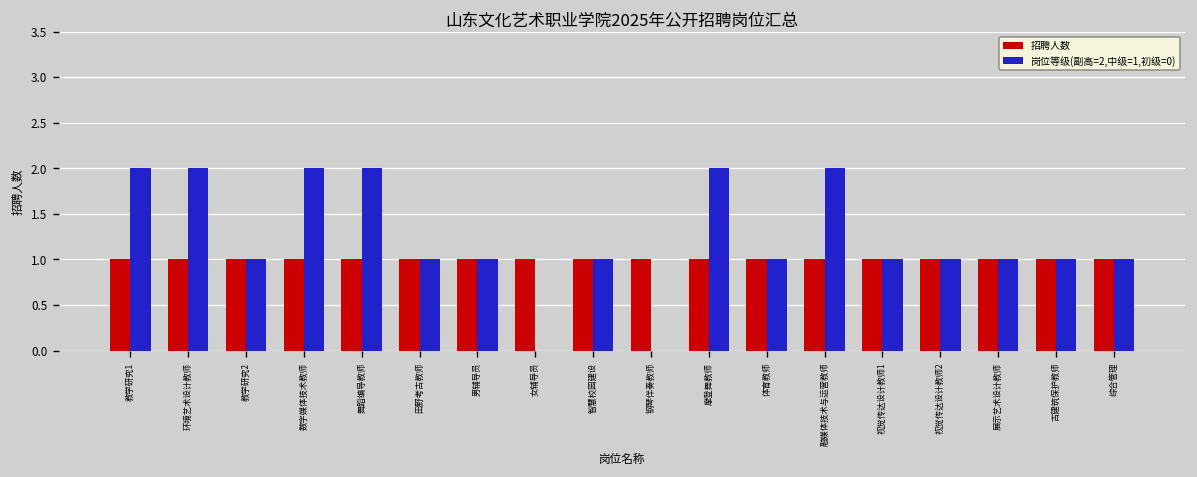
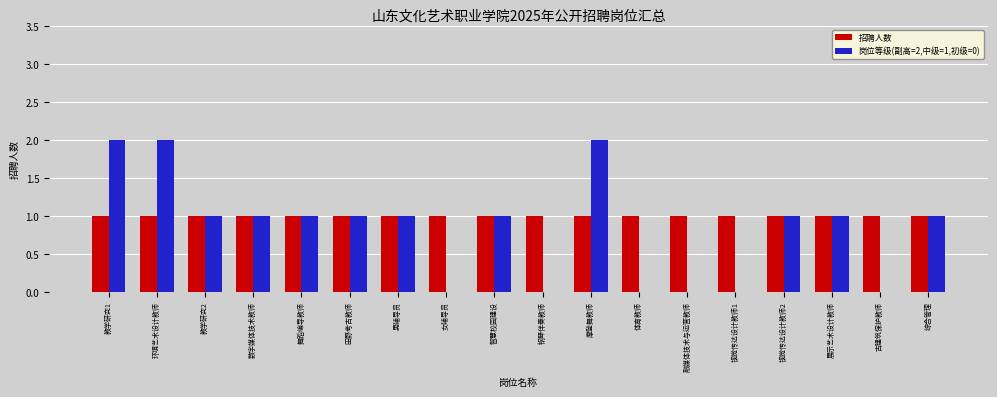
  {
    "招聘人数": {
      "教学研究1": 1,
      "环境艺术设计教师": 1,
      "教学研究2": 1,
      "数字媒体技术教师": 1,
      "舞蹈编导教师": 1,
      "田野考古教师": 1,
      "男辅导员": 1,
      "女辅导员": 1,
      "智慧校园建设": 1,
      "钢琴伴奏教师": 1,
      "摩登舞教师": 1,
      "体育教师": 1,
      "融媒体技术与运营教师": 1,
      "视觉传达设计教师1": 1,
      "视觉传达设计教师2": 1,
      "展示艺术设计教师": 1,
      "古建筑保护教师": 1,
      "综合管理": 1
    },
    "岗位等级(副高=2,中级=1,初级=0)": {
      "教学研究1": 2,
      "环境艺术设计教师": 2,
      "教学研究2": 1,
-     "数字媒体技术教师": 2,
-     "舞蹈编导教师": 2,
+     "数字媒体技术教师": 1,
+     "舞蹈编导教师": 1,
      "田野考古教师": 1,
      "男辅导员": 1,
      "女辅导员": 0,
      "智慧校园建设": 1,
      "钢琴伴奏教师": 0,
      "摩登舞教师": 2,
-     "体育教师": 1,
-     "融媒体技术与运营教师": 2,
-     "视觉传达设计教师1": 1,
+     "体育教师": 0,
+     "融媒体技术与运营教师": 0,
+     "视觉传达设计教师1": 0,
      "视觉传达设计教师2": 1,
      "展示艺术设计教师": 1,
-     "古建筑保护教师": 1,
+     "古建筑保护教师": 0,
      "综合管理": 1
    }
  }
